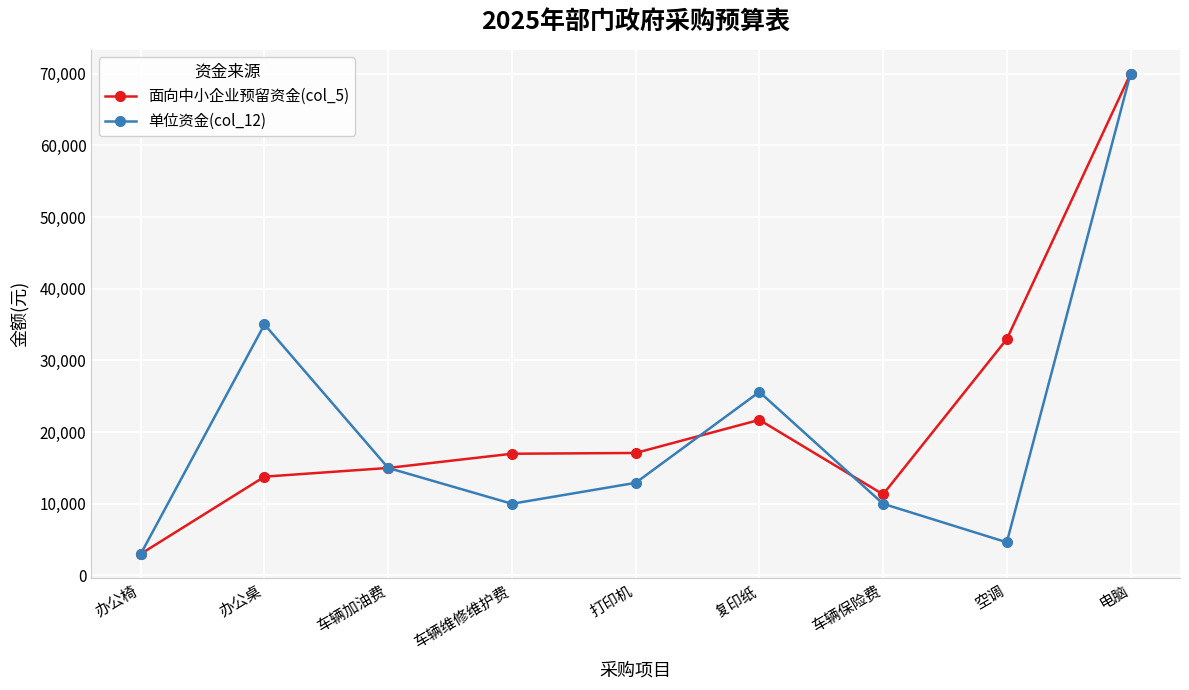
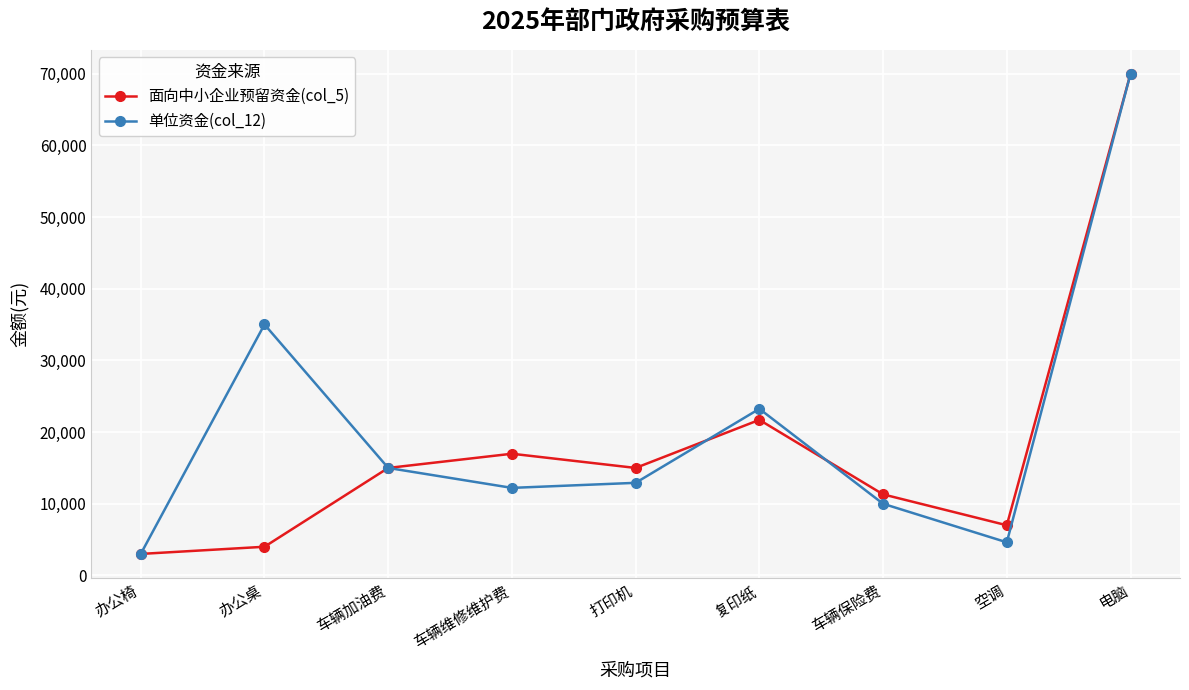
  {
    "面向中小企业预留资金(col_5)": {
-     "办公桌": "14,000",
+     "办公桌": "4,000",
      "车辆维修维护费": "17,000",
-     "打印机": "17,000",
+     "打印机": "15,000",
      "复印纸": "22,000",
      "车辆保险费": "11,000",
-     "空调": "33,000"
+     "空调": "7,000"
    },
    "单位资金(col_12)": {
      "办公桌": "35,000",
-     "车辆维修维护费": "10,000",
+     "车辆维修维护费": "12,000",
      "打印机": "13,000",
-     "复印纸": "26,000",
+     "复印纸": "23,000",
      "车辆保险费": "10,000",
      "空调": "5,000"
    }
  }
